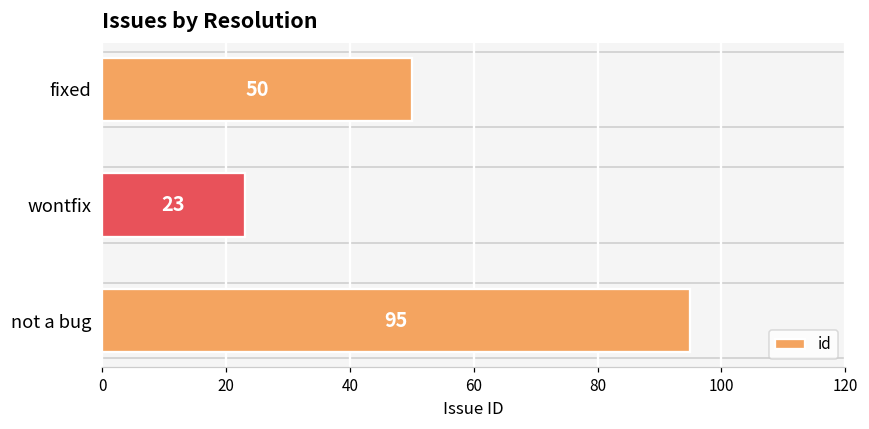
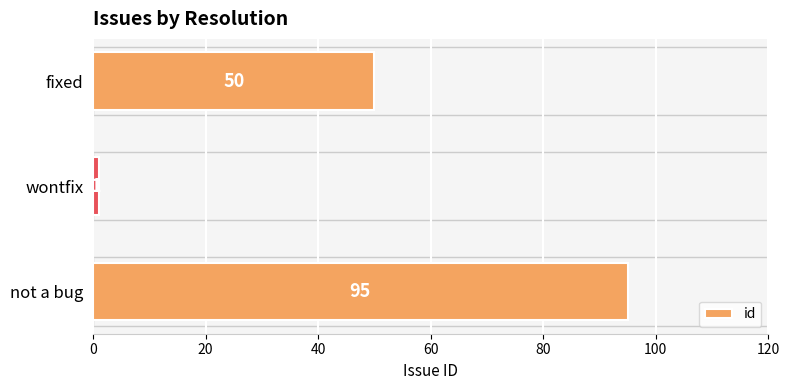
  {
-   "wontfix": 23
+   "wontfix": 1
  }
